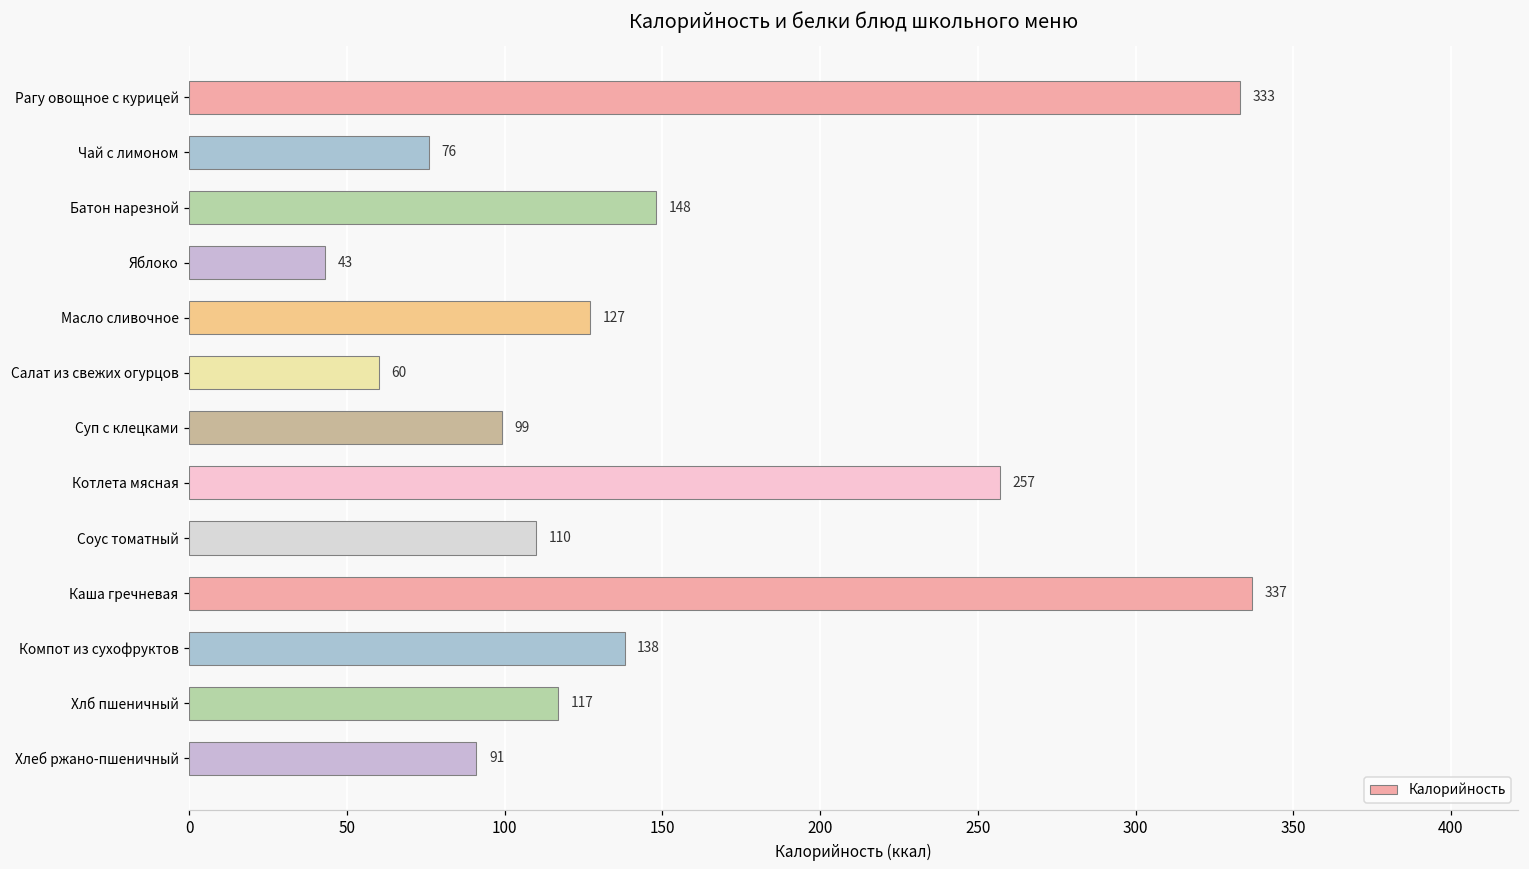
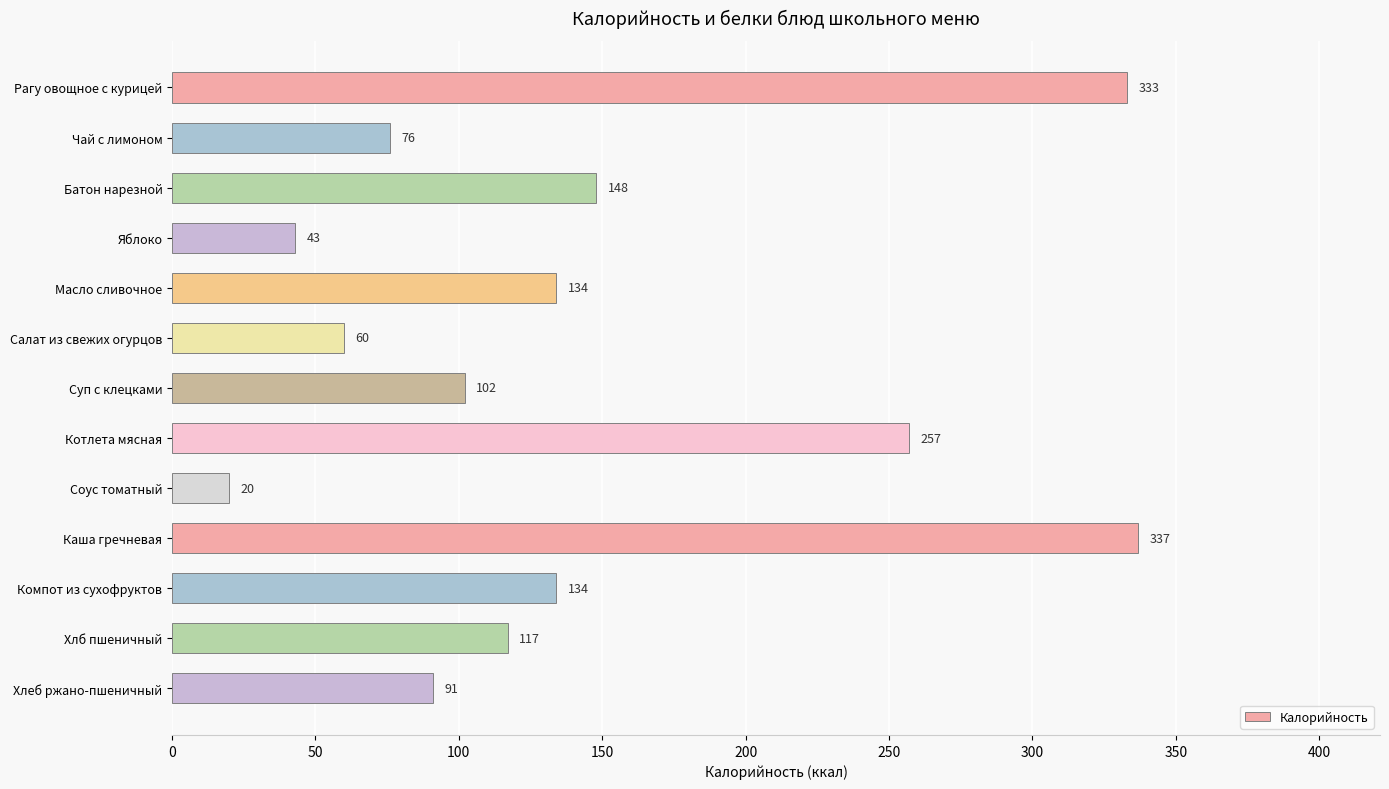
  {
    "Рагу овощное с курицей": 333,
    "Чай с лимоном": 76,
    "Батон нарезной": 148,
    "Яблоко": 43,
-   "Масло сливочное": 127,
+   "Масло сливочное": 134,
    "Салат из свежих огурцов": 60,
-   "Суп с клецками": 99,
+   "Суп с клецками": 102,
    "Котлета мясная": 257,
-   "Соус томатный": 110,
+   "Соус томатный": 20,
    "Каша гречневая": 337,
-   "Компот из сухофруктов": 138,
+   "Компот из сухофруктов": 134,
    "Хлб пшеничный": 117,
    "Хлеб ржано-пшеничный": 91
  }
